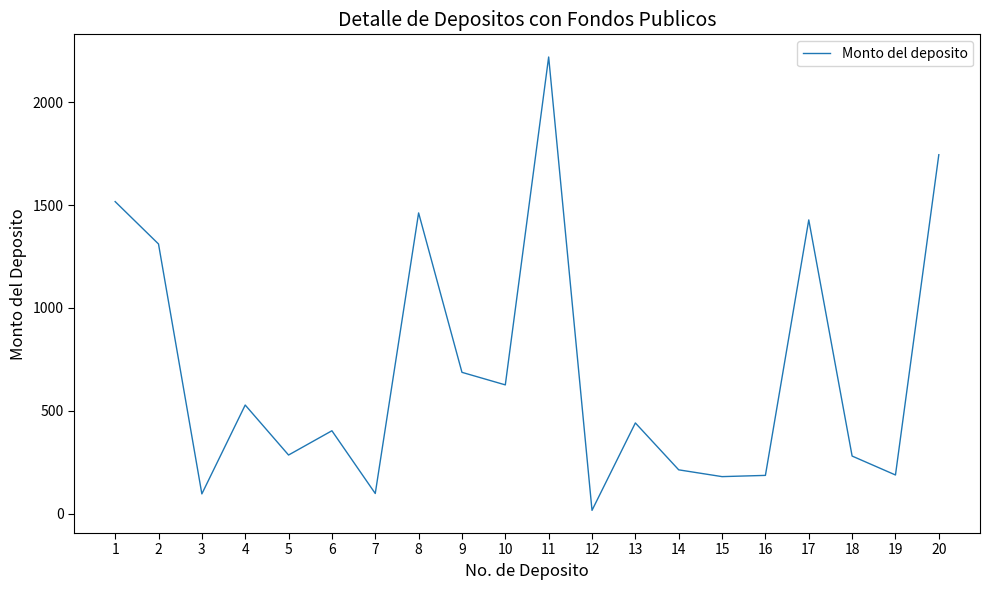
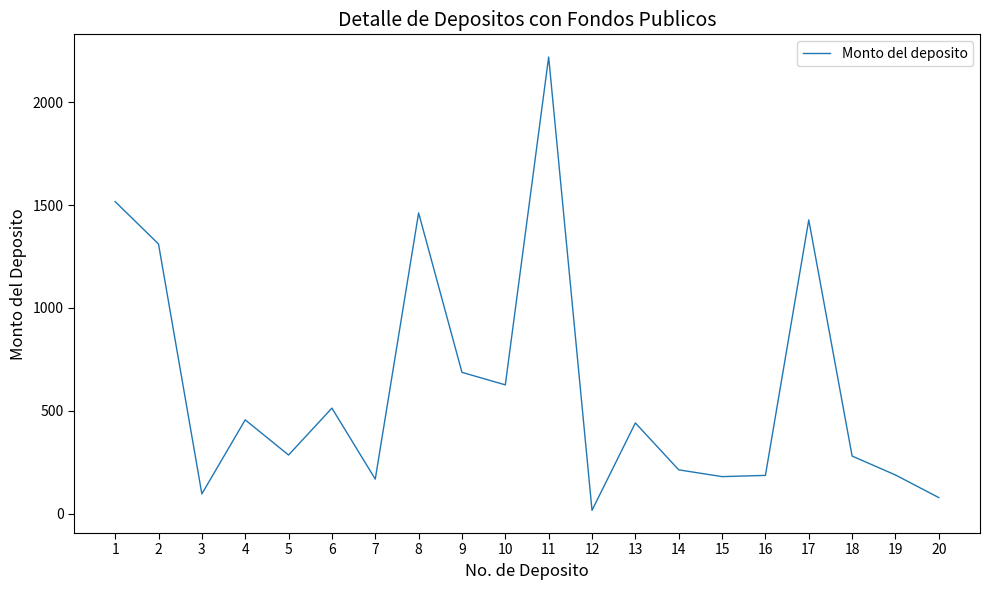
  {
    "1": 1520,
    "2": 1310,
    "3": 100,
-   "4": 530,
+   "4": 460,
    "5": 290,
-   "6": 400,
-   "7": 100,
+   "6": 510,
+   "7": 170,
    "8": 1460,
    "9": 690,
    "10": 630,
    "11": 2220,
    "12": 20,
    "13": 440,
    "14": 210,
    "15": 180,
    "16": 190,
    "17": 1430,
    "18": 280,
    "19": 190,
-   "20": 1750
+   "20": 80
  }
